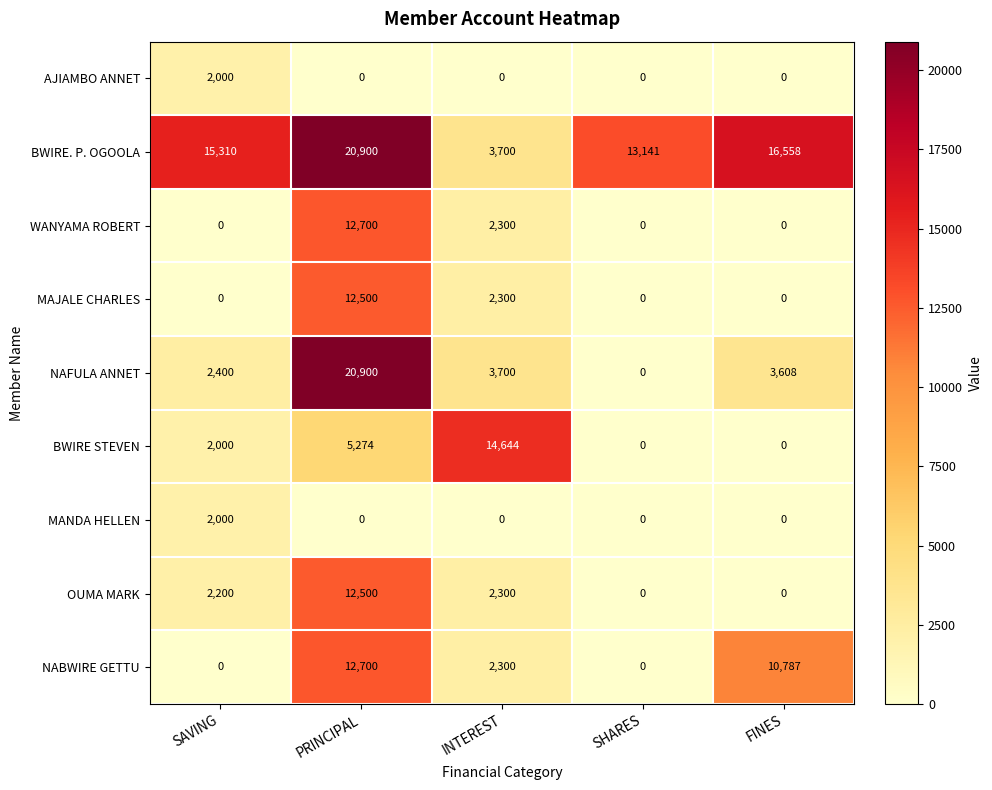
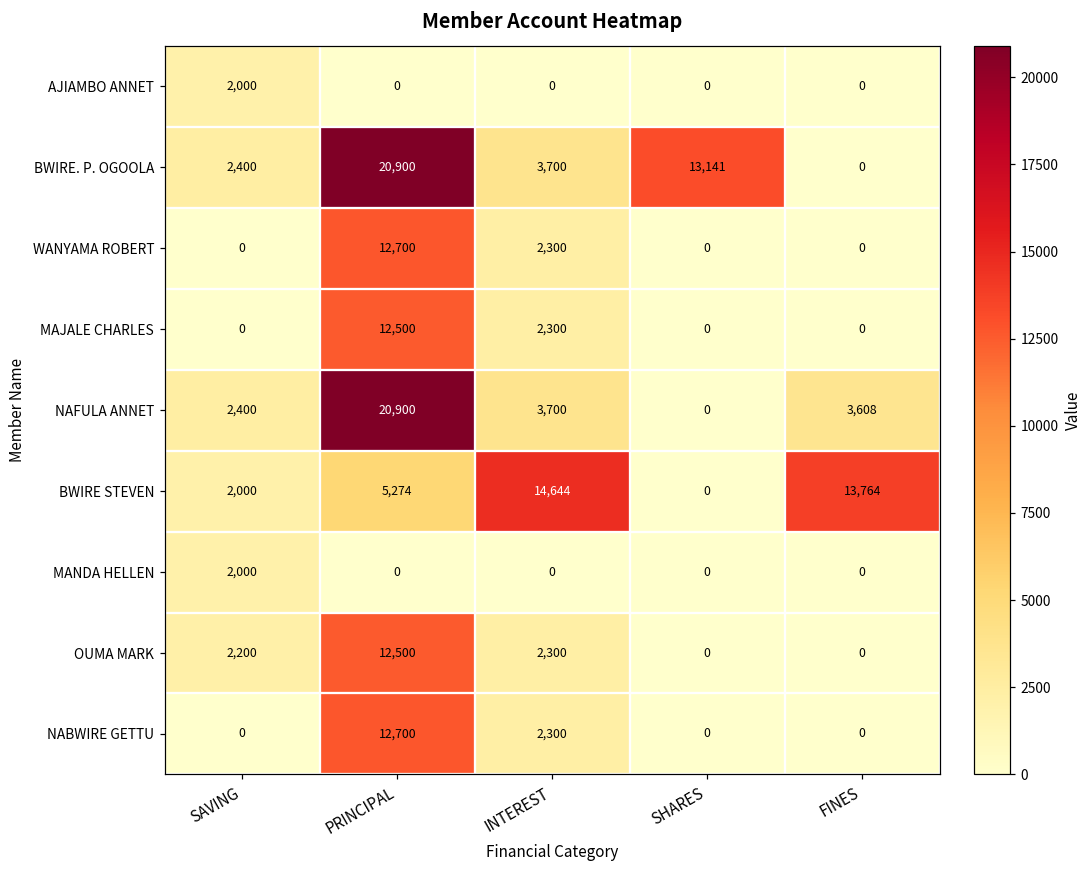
  {
    "AJIAMBO ANNET": {
      "SAVING": "2,000",
      "PRINCIPAL": "0",
      "INTEREST": "0",
      "SHARES": "0",
      "FINES": "0"
    },
    "BWIRE. P. OGOOLA": {
-     "SAVING": "15,310",
+     "SAVING": "2,400",
      "PRINCIPAL": "20,900",
      "INTEREST": "3,700",
      "SHARES": "13,141",
-     "FINES": "16,558"
+     "FINES": "0"
    },
    "WANYAMA ROBERT": {
      "SAVING": "0",
      "PRINCIPAL": "12,700",
      "INTEREST": "2,300",
      "SHARES": "0",
      "FINES": "0"
    },
    "MAJALE CHARLES": {
      "SAVING": "0",
      "PRINCIPAL": "12,500",
      "INTEREST": "2,300",
      "SHARES": "0",
      "FINES": "0"
    },
    "NAFULA ANNET": {
      "SAVING": "2,400",
      "PRINCIPAL": "20,900",
      "INTEREST": "3,700",
      "SHARES": "0",
      "FINES": "3,608"
    },
    "BWIRE STEVEN": {
      "SAVING": "2,000",
      "PRINCIPAL": "5,274",
      "INTEREST": "14,644",
      "SHARES": "0",
-     "FINES": "0"
+     "FINES": "13,764"
    },
    "MANDA HELLEN": {
      "SAVING": "2,000",
      "PRINCIPAL": "0",
      "INTEREST": "0",
      "SHARES": "0",
      "FINES": "0"
    },
    "OUMA MARK": {
      "SAVING": "2,200",
      "PRINCIPAL": "12,500",
      "INTEREST": "2,300",
      "SHARES": "0",
      "FINES": "0"
    },
    "NABWIRE GETTU": {
      "SAVING": "0",
      "PRINCIPAL": "12,700",
      "INTEREST": "2,300",
      "SHARES": "0",
-     "FINES": "10,787"
+     "FINES": "0"
    }
  }
